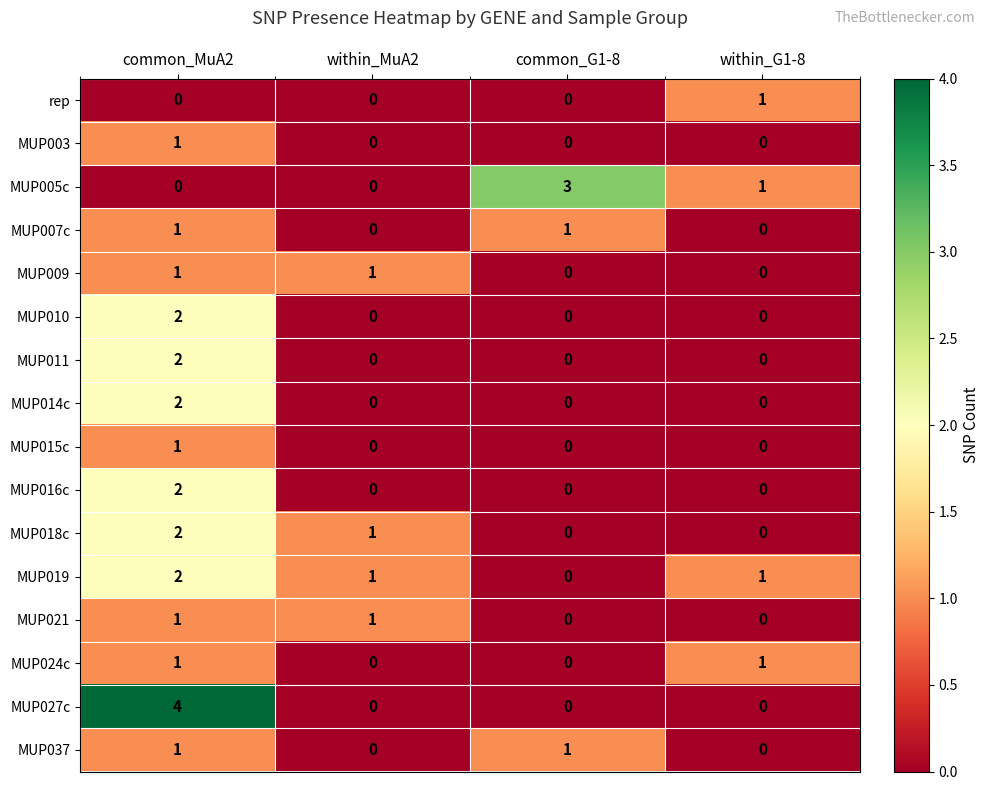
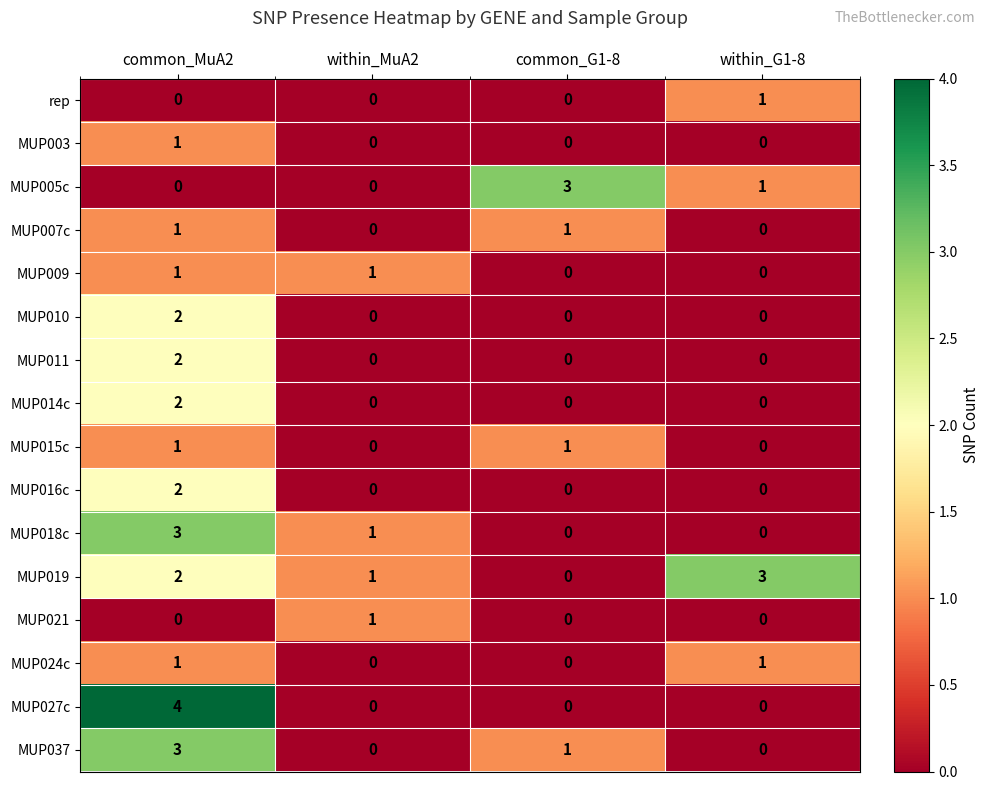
  {
    "rep": {
      "common_MuA2": 0,
      "within_MuA2": 0,
      "common_G1-8": 0,
      "within_G1-8": 1
    },
    "MUP003": {
      "common_MuA2": 1,
      "within_MuA2": 0,
      "common_G1-8": 0,
      "within_G1-8": 0
    },
    "MUP005c": {
      "common_MuA2": 0,
      "within_MuA2": 0,
      "common_G1-8": 3,
      "within_G1-8": 1
    },
    "MUP007c": {
      "common_MuA2": 1,
      "within_MuA2": 0,
      "common_G1-8": 1,
      "within_G1-8": 0
    },
    "MUP009": {
      "common_MuA2": 1,
      "within_MuA2": 1,
      "common_G1-8": 0,
      "within_G1-8": 0
    },
    "MUP010": {
      "common_MuA2": 2,
      "within_MuA2": 0,
      "common_G1-8": 0,
      "within_G1-8": 0
    },
    "MUP011": {
      "common_MuA2": 2,
      "within_MuA2": 0,
      "common_G1-8": 0,
      "within_G1-8": 0
    },
    "MUP014c": {
      "common_MuA2": 2,
      "within_MuA2": 0,
      "common_G1-8": 0,
      "within_G1-8": 0
    },
    "MUP015c": {
      "common_MuA2": 1,
      "within_MuA2": 0,
-     "common_G1-8": 0,
+     "common_G1-8": 1,
      "within_G1-8": 0
    },
    "MUP016c": {
      "common_MuA2": 2,
      "within_MuA2": 0,
      "common_G1-8": 0,
      "within_G1-8": 0
    },
    "MUP018c": {
-     "common_MuA2": 2,
+     "common_MuA2": 3,
      "within_MuA2": 1,
      "common_G1-8": 0,
      "within_G1-8": 0
    },
    "MUP019": {
      "common_MuA2": 2,
      "within_MuA2": 1,
      "common_G1-8": 0,
-     "within_G1-8": 1
+     "within_G1-8": 3
    },
    "MUP021": {
-     "common_MuA2": 1,
+     "common_MuA2": 0,
      "within_MuA2": 1,
      "common_G1-8": 0,
      "within_G1-8": 0
    },
    "MUP024c": {
      "common_MuA2": 1,
      "within_MuA2": 0,
      "common_G1-8": 0,
      "within_G1-8": 1
    },
    "MUP027c": {
      "common_MuA2": 4,
      "within_MuA2": 0,
      "common_G1-8": 0,
      "within_G1-8": 0
    },
    "MUP037": {
-     "common_MuA2": 1,
+     "common_MuA2": 3,
      "within_MuA2": 0,
      "common_G1-8": 1,
      "within_G1-8": 0
    }
  }
